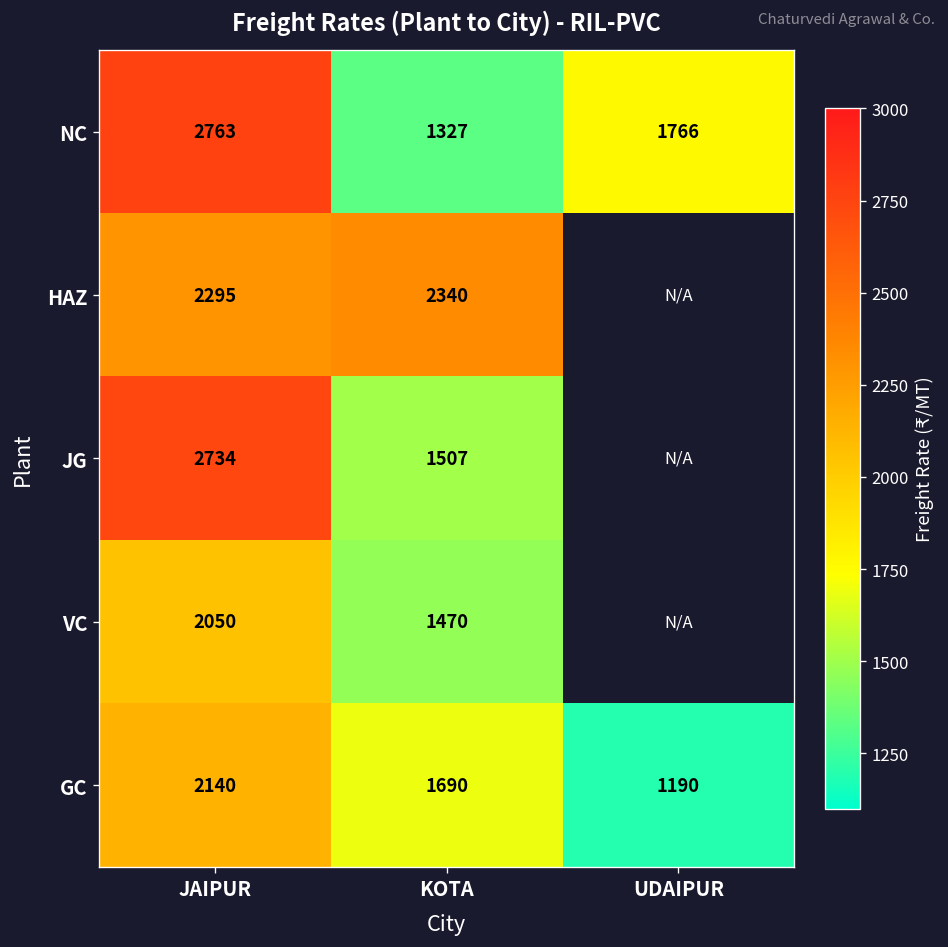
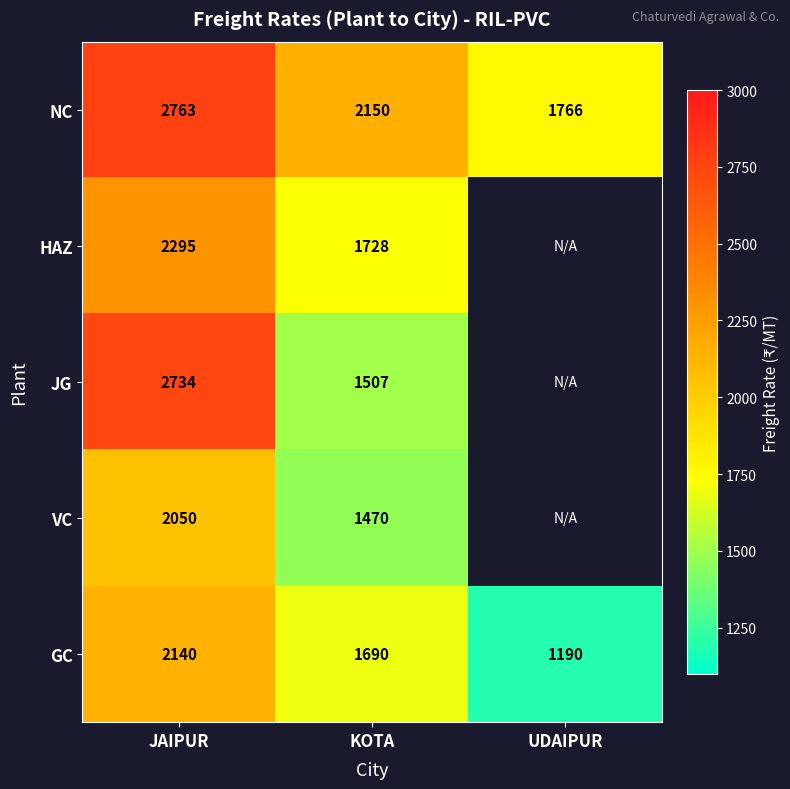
  {
    "NC": {
      "JAIPUR": 2763,
-     "KOTA": 1327,
+     "KOTA": 2150,
      "UDAIPUR": 1766
    },
    "HAZ": {
      "JAIPUR": 2295,
-     "KOTA": 2340
+     "KOTA": 1728
    },
    "JG": {
      "JAIPUR": 2734,
      "KOTA": 1507
    },
    "VC": {
      "JAIPUR": 2050,
      "KOTA": 1470
    },
    "GC": {
      "JAIPUR": 2140,
      "KOTA": 1690,
      "UDAIPUR": 1190
    }
  }
